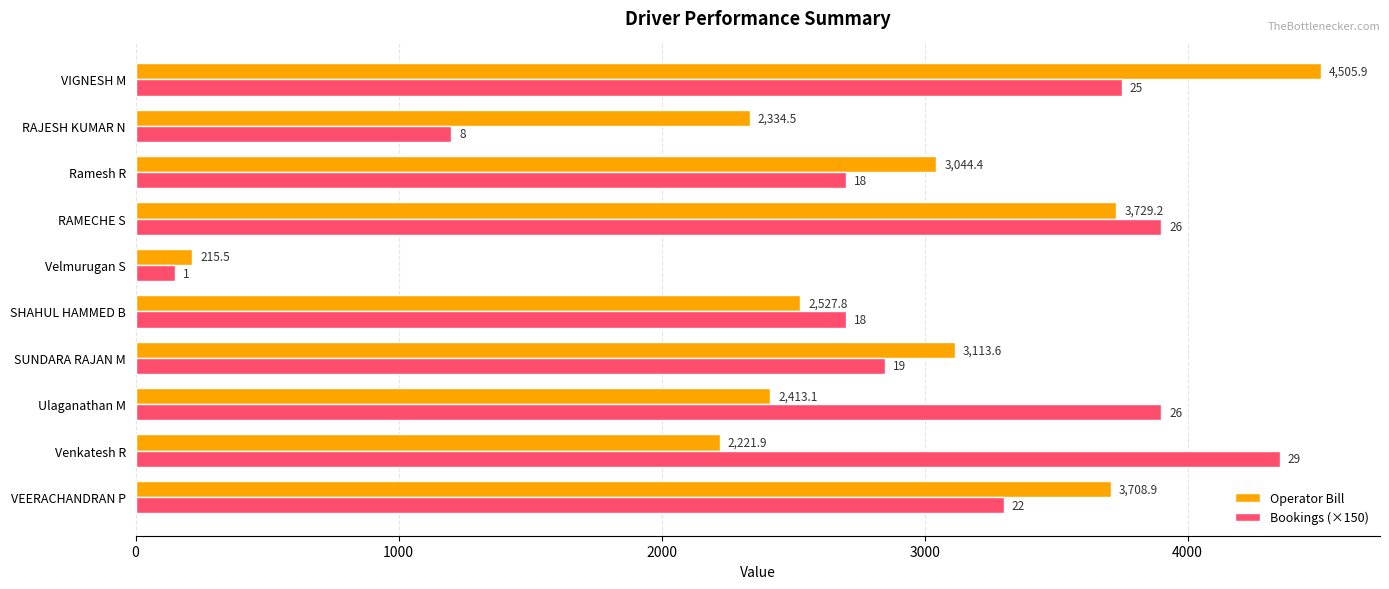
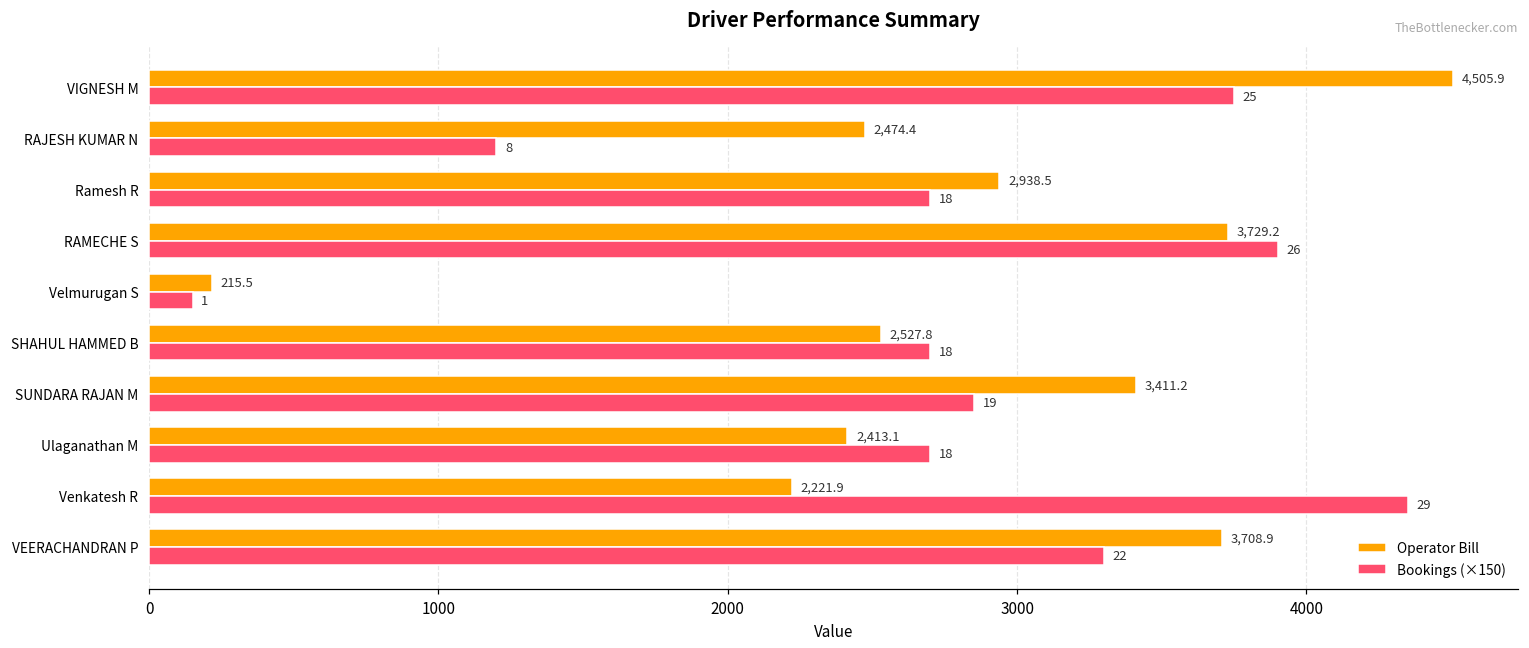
  {
    "Operator Bill": {
      "VIGNESH M": "4,505.9",
-     "RAJESH KUMAR N": "2,334.5",
-     "Ramesh R": "3,044.4",
+     "RAJESH KUMAR N": "2,474.4",
+     "Ramesh R": "2,938.5",
      "RAMECHE S": "3,729.2",
      "Velmurugan S": "215.5",
      "SHAHUL HAMMED B": "2,527.8",
-     "SUNDARA RAJAN M": "3,113.6",
+     "SUNDARA RAJAN M": "3,411.2",
      "Ulaganathan M": "2,413.1",
      "Venkatesh R": "2,221.9",
      "VEERACHANDRAN P": "3,708.9"
    },
    "Bookings (×150)": {
-     "Ulaganathan M": "26"
+     "Ulaganathan M": "18"
    }
  }
